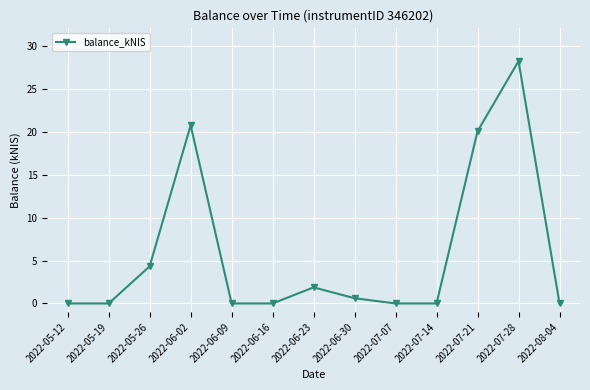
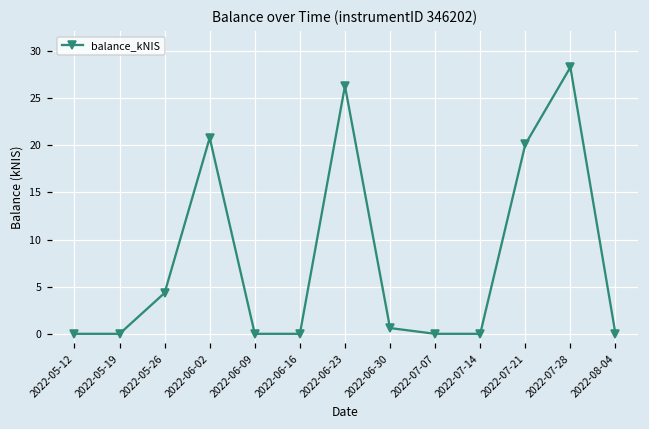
  {
    "2022-05-12": 0,
    "2022-05-19": 0,
    "2022-05-26": 4,
    "2022-06-02": 21,
    "2022-06-09": 0,
    "2022-06-16": 0,
-   "2022-06-23": 2,
+   "2022-06-23": 26,
    "2022-06-30": 1,
    "2022-07-07": 0,
    "2022-07-14": 0,
    "2022-07-21": 20,
    "2022-07-28": 28,
    "2022-08-04": 0
  }
